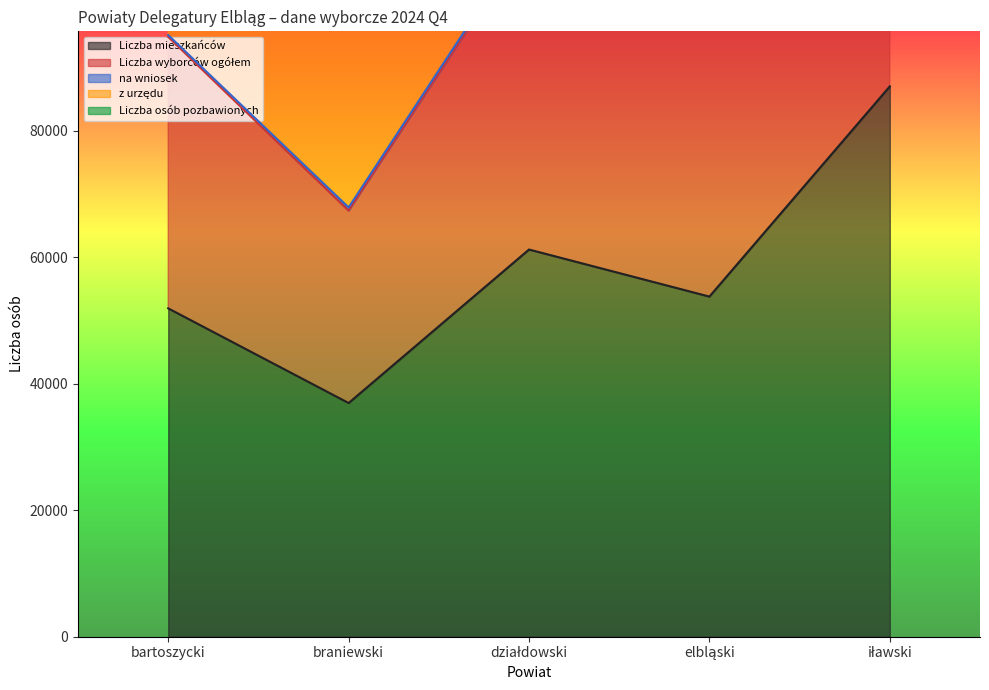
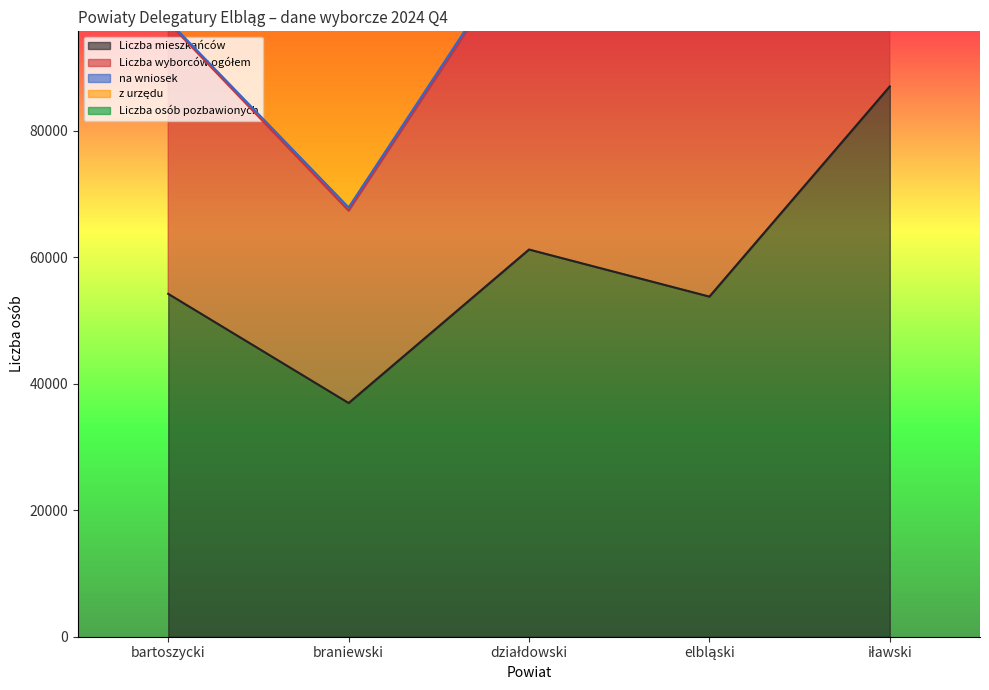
  {
    "Liczba mieszkańców": {
-     "bartoszycki": 52000,
+     "bartoszycki": 54000,
      "braniewski": 37000,
      "działdowski": 61000,
      "elbląski": 54000,
      "iławski": 87000
    },
    "Liczba wyborców ogółem": {
      "braniewski": 30000
    },
    "na wniosek": {
      "braniewski": 1000
    }
  }
